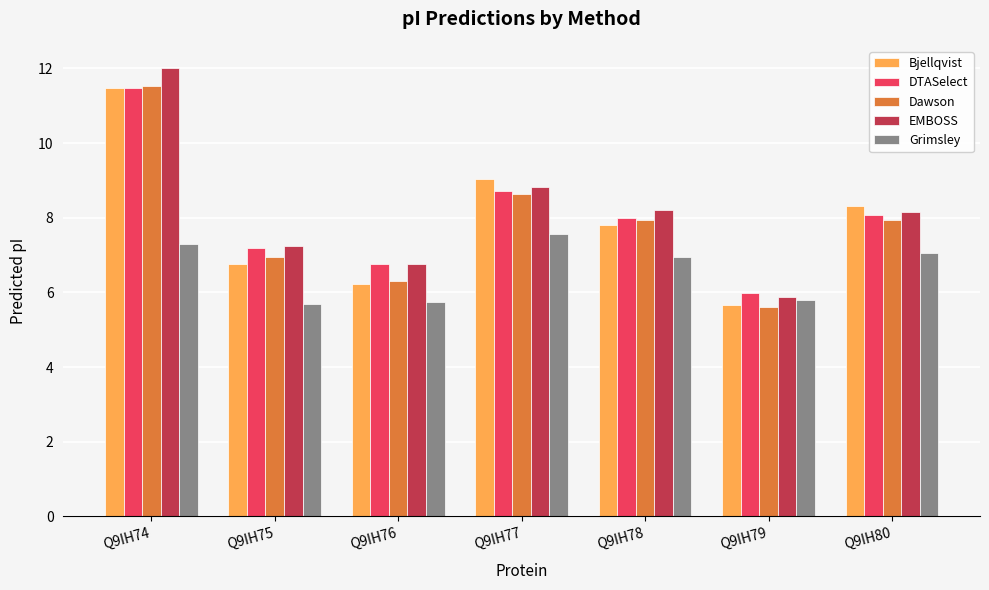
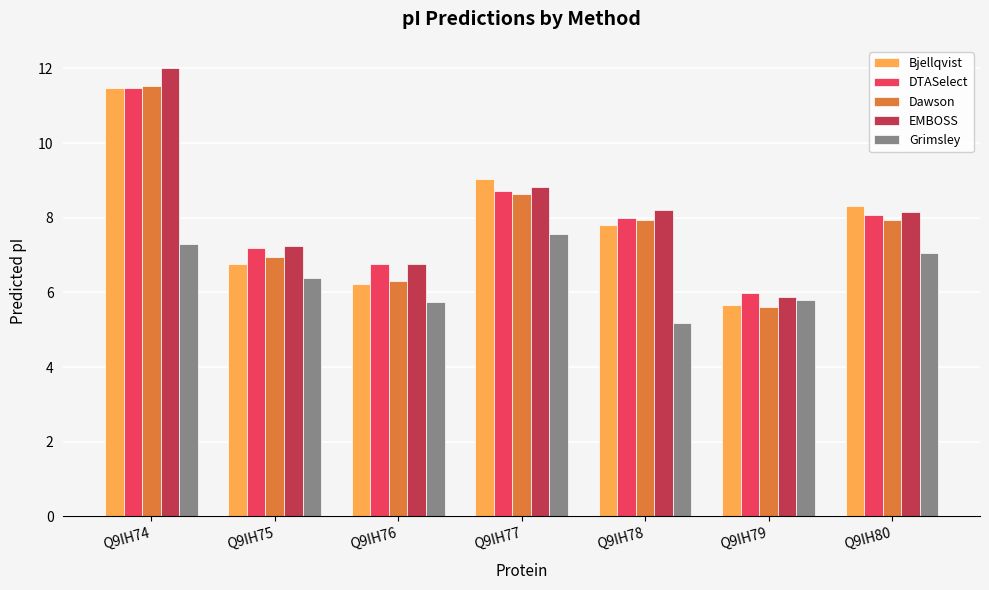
  {
    "Grimsley": {
      "Q9IH74": 7.3,
-     "Q9IH75": 5.7,
+     "Q9IH75": 6.4,
      "Q9IH76": 5.7,
      "Q9IH77": 7.6,
-     "Q9IH78": 6.9,
+     "Q9IH78": 5.2,
      "Q9IH79": 5.8,
      "Q9IH80": 7.0
    }
  }
